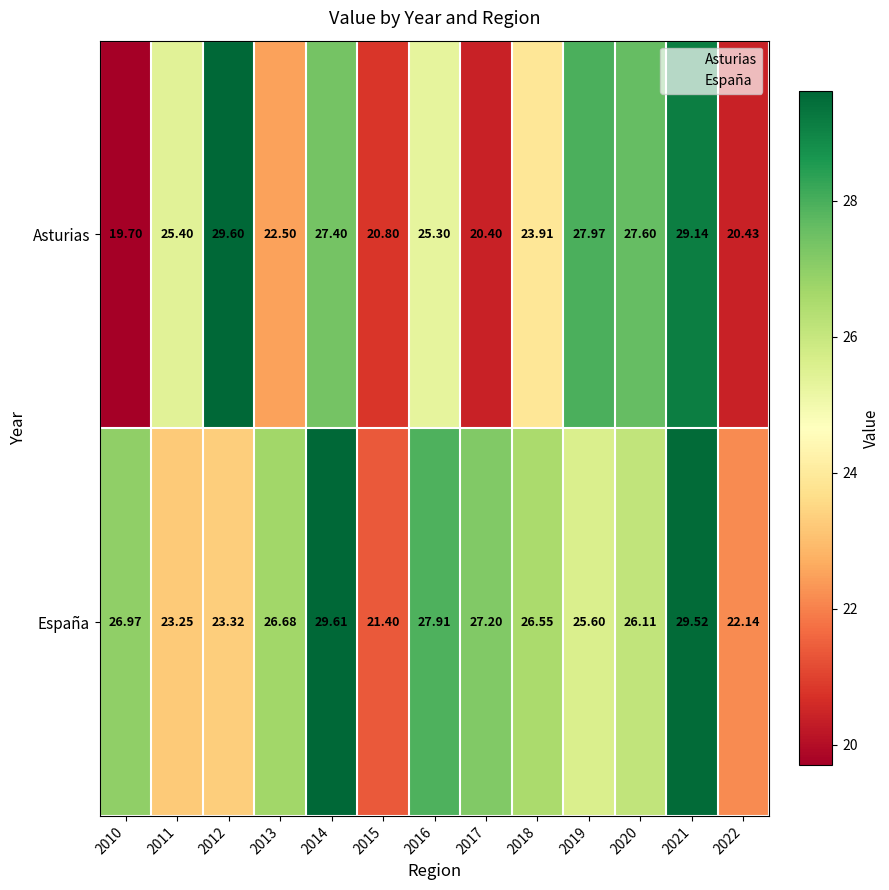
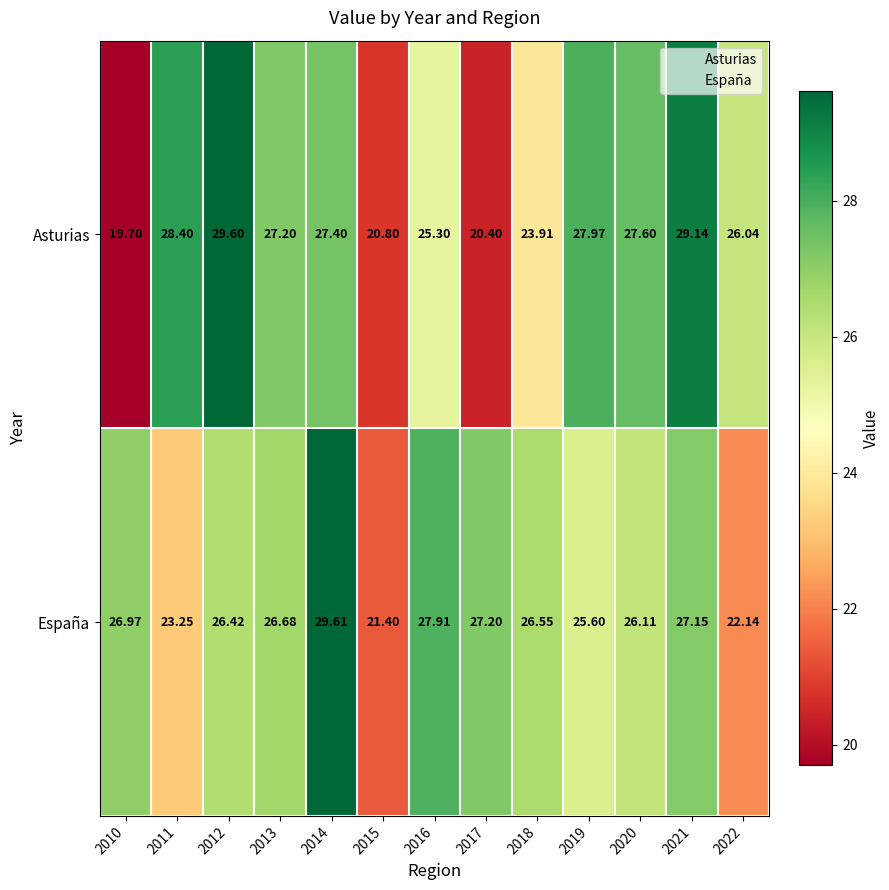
  {
    "Asturias": {
      "2010": 19.70,
-     "2011": 25.40,
+     "2011": 28.40,
      "2012": 29.60,
-     "2013": 22.50,
+     "2013": 27.20,
      "2014": 27.40,
      "2015": 20.80,
      "2016": 25.30,
      "2017": 20.40,
      "2018": 23.91,
      "2019": 27.97,
      "2020": 27.60,
      "2021": 29.14,
-     "2022": 20.43
+     "2022": 26.04
    },
    "España": {
      "2010": 26.97,
      "2011": 23.25,
-     "2012": 23.32,
+     "2012": 26.42,
      "2013": 26.68,
      "2014": 29.61,
      "2015": 21.40,
      "2016": 27.91,
      "2017": 27.20,
      "2018": 26.55,
      "2019": 25.60,
      "2020": 26.11,
-     "2021": 29.52,
+     "2021": 27.15,
      "2022": 22.14
    }
  }
